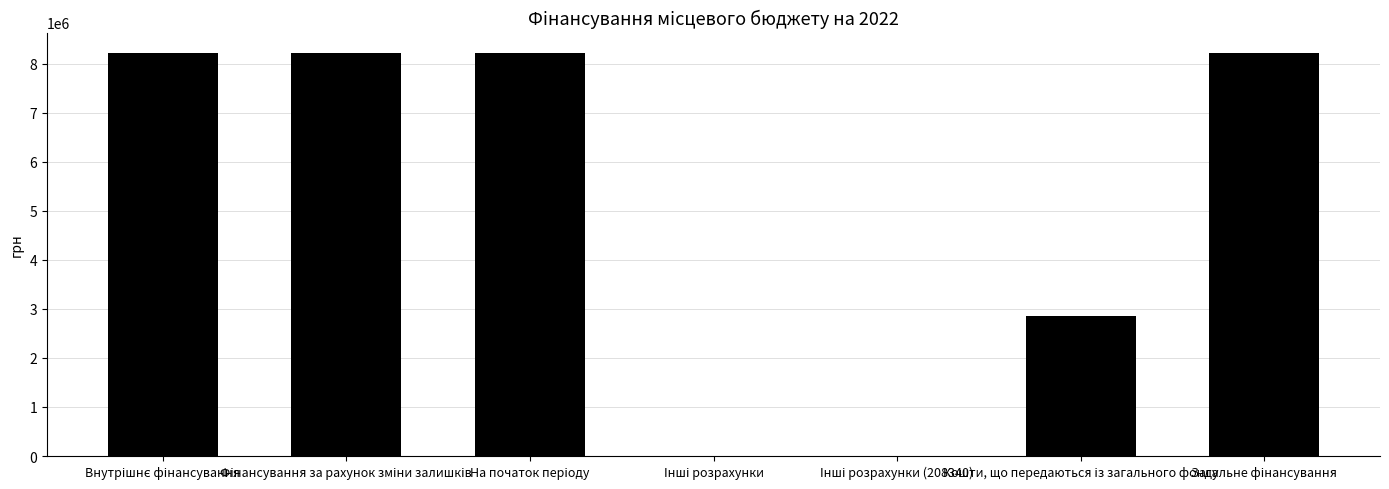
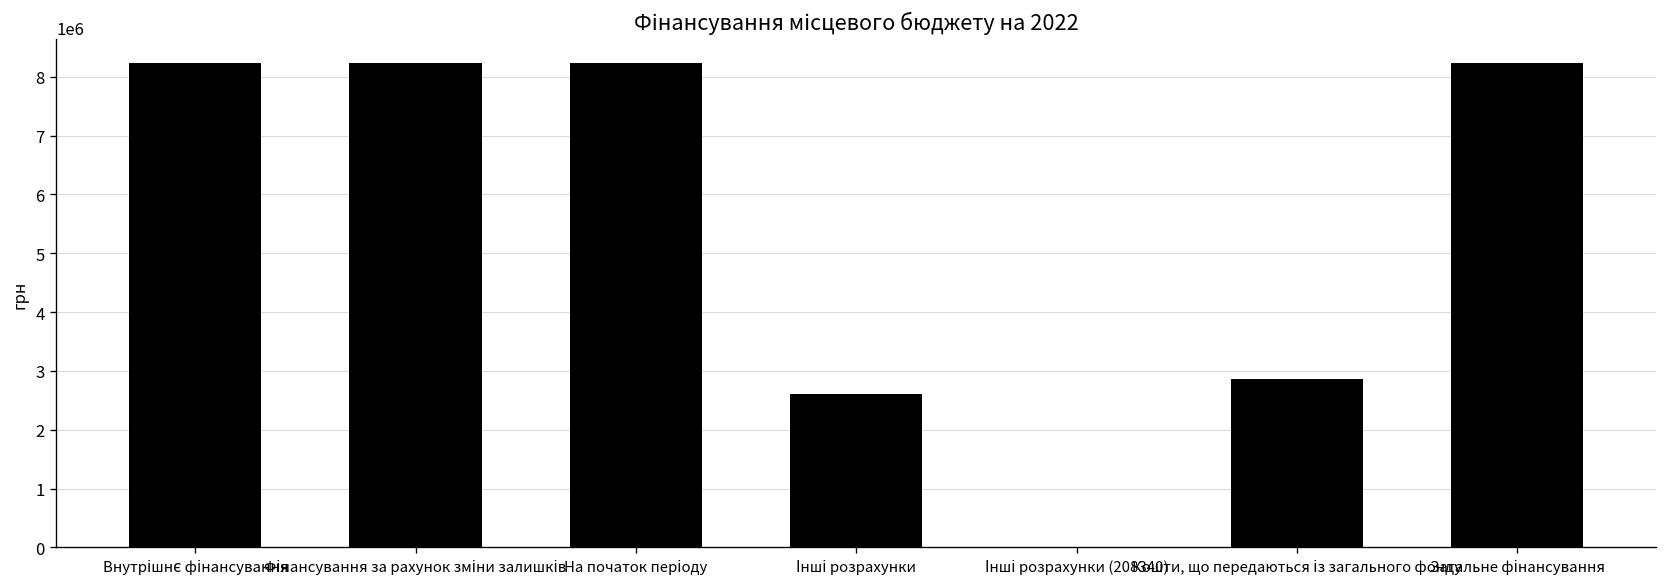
  {
    "Внутрішнє фінансування": 8200000,
    "Фінансування за рахунок зміни залишків": 8200000,
    "На початок періоду": 8200000,
-   "Інші розрахунки": 0,
+   "Інші розрахунки": 2600000,
    "Кошти, що передаються із загального фонду": 2900000
  }
